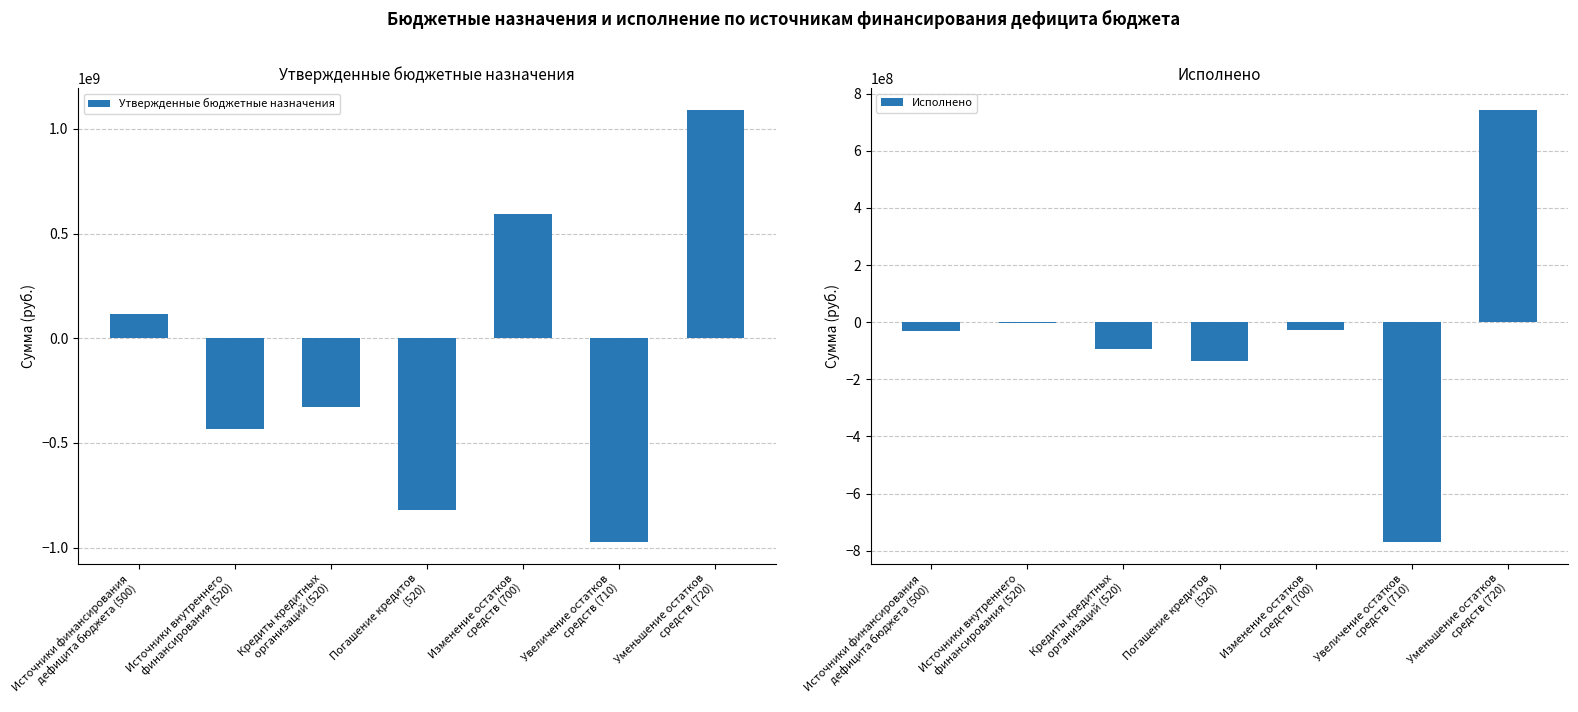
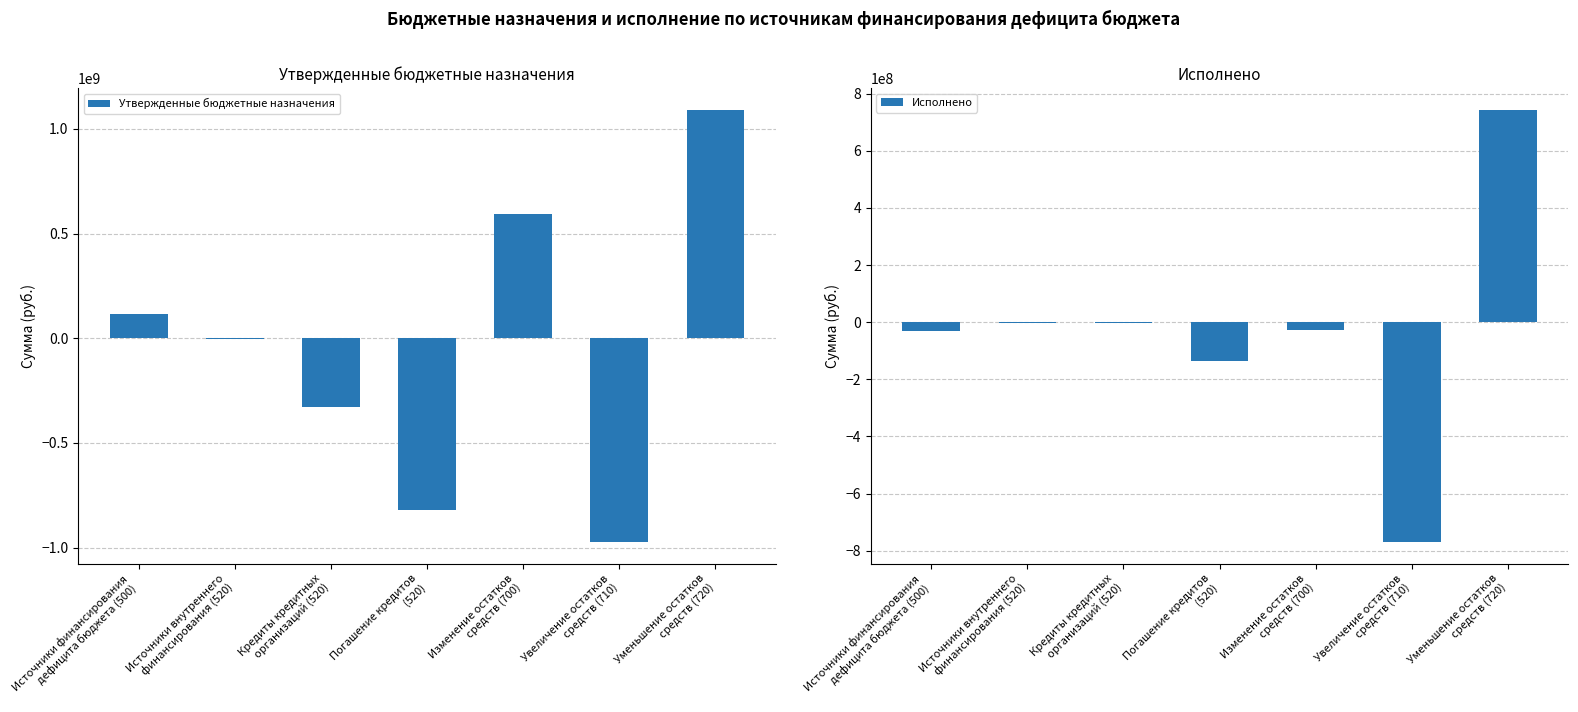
  {
    "Утвержденные бюджетные назначения": {
      "Источники финансирования дефицита бюджета (500)": 110000000,
-     "Источники внутреннего финансирования (520)": -440000000,
+     "Источники внутреннего финансирования (520)": 0,
      "Кредиты кредитных организаций (520)": -330000000,
      "Погашение кредитов (520)": -820000000,
      "Изменение остатков средств (700)": 590000000,
      "Увеличение остатков средств (710)": -970000000,
      "Уменьшение остатков средств (720)": 1090000000
    },
    "Исполнено": {
      "Источники финансирования дефицита бюджета (500)": -30000000,
-     "Кредиты кредитных организаций (520)": -100000000,
+     "Кредиты кредитных организаций (520)": 0,
      "Погашение кредитов (520)": -140000000,
      "Изменение остатков средств (700)": -30000000,
      "Увеличение остатков средств (710)": -770000000,
      "Уменьшение остатков средств (720)": 740000000
    }
  }
